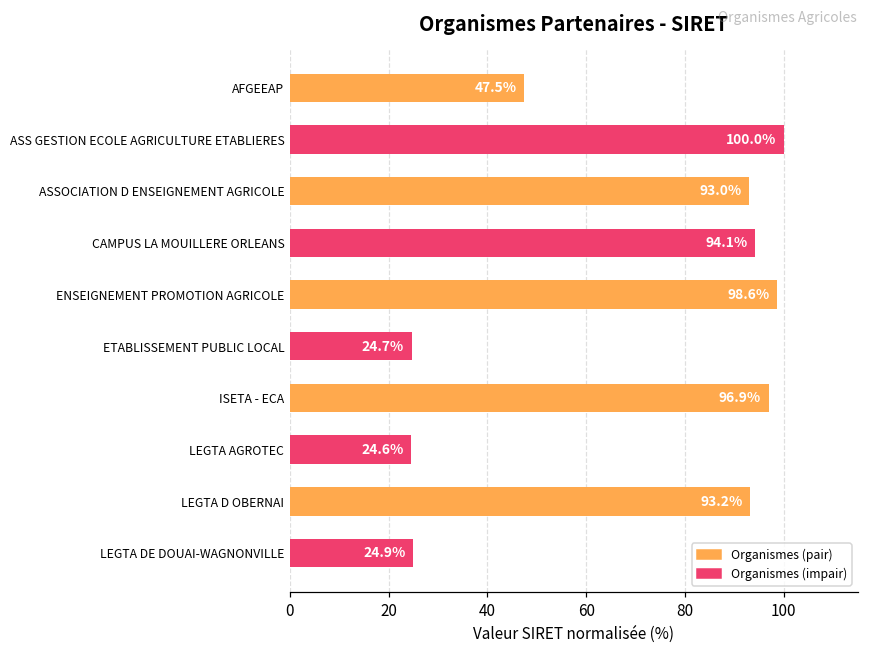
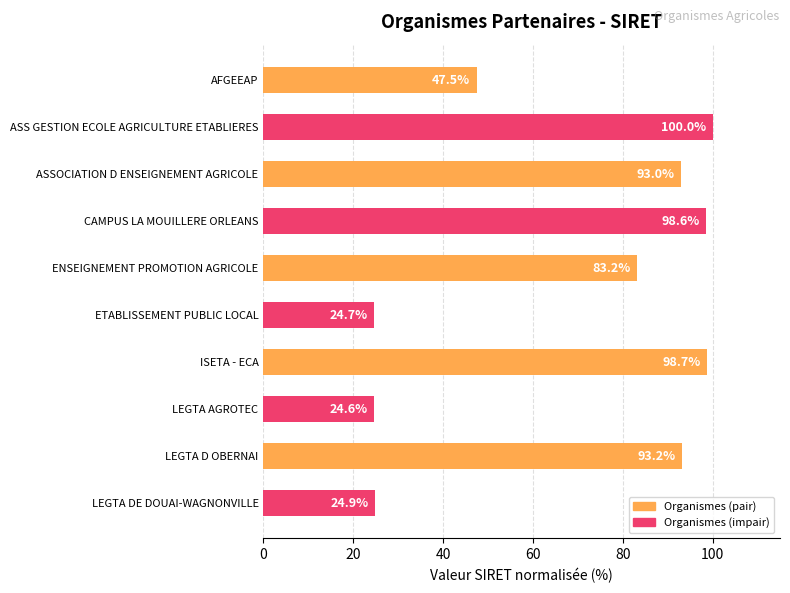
  {
    "AFGEEAP": "47.5%",
    "ASS GESTION ECOLE AGRICULTURE ETABLIERES": "100.0%",
    "ASSOCIATION D ENSEIGNEMENT AGRICOLE": "93.0%",
-   "CAMPUS LA MOUILLERE ORLEANS": "94.1%",
-   "ENSEIGNEMENT PROMOTION AGRICOLE": "98.6%",
+   "CAMPUS LA MOUILLERE ORLEANS": "98.6%",
+   "ENSEIGNEMENT PROMOTION AGRICOLE": "83.2%",
    "ETABLISSEMENT PUBLIC LOCAL": "24.7%",
-   "ISETA - ECA": "96.9%",
+   "ISETA - ECA": "98.7%",
    "LEGTA AGROTEC": "24.6%",
    "LEGTA D OBERNAI": "93.2%",
    "LEGTA DE DOUAI-WAGNONVILLE": "24.9%"
  }
